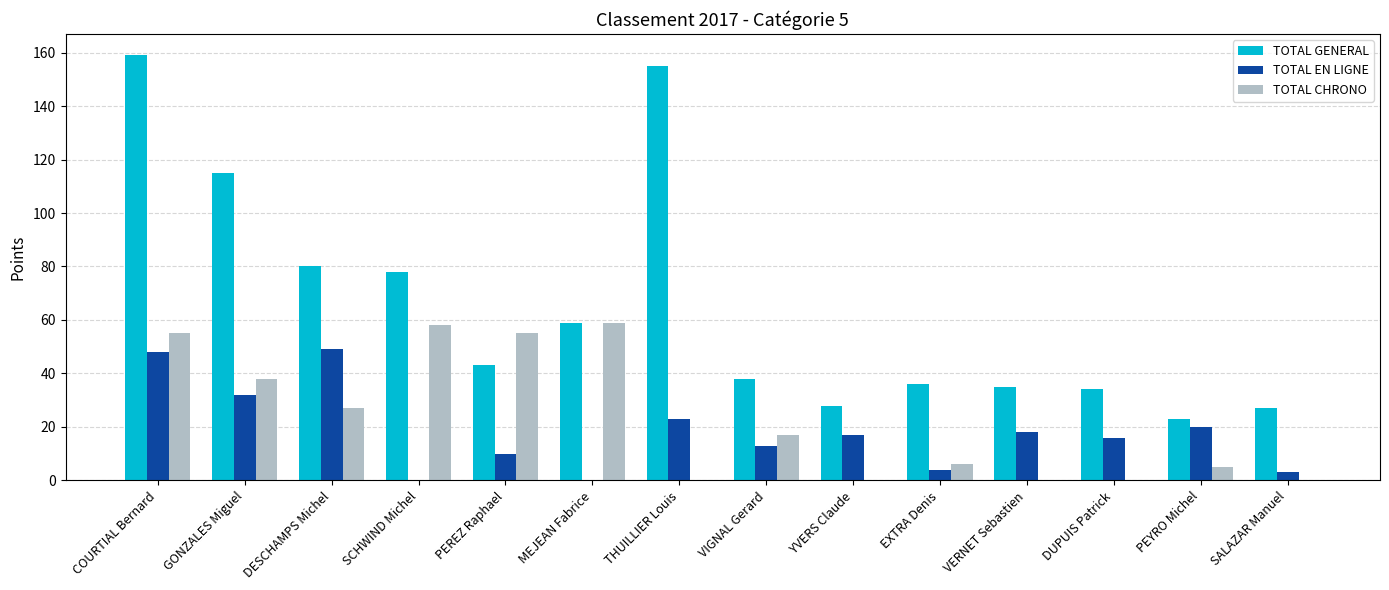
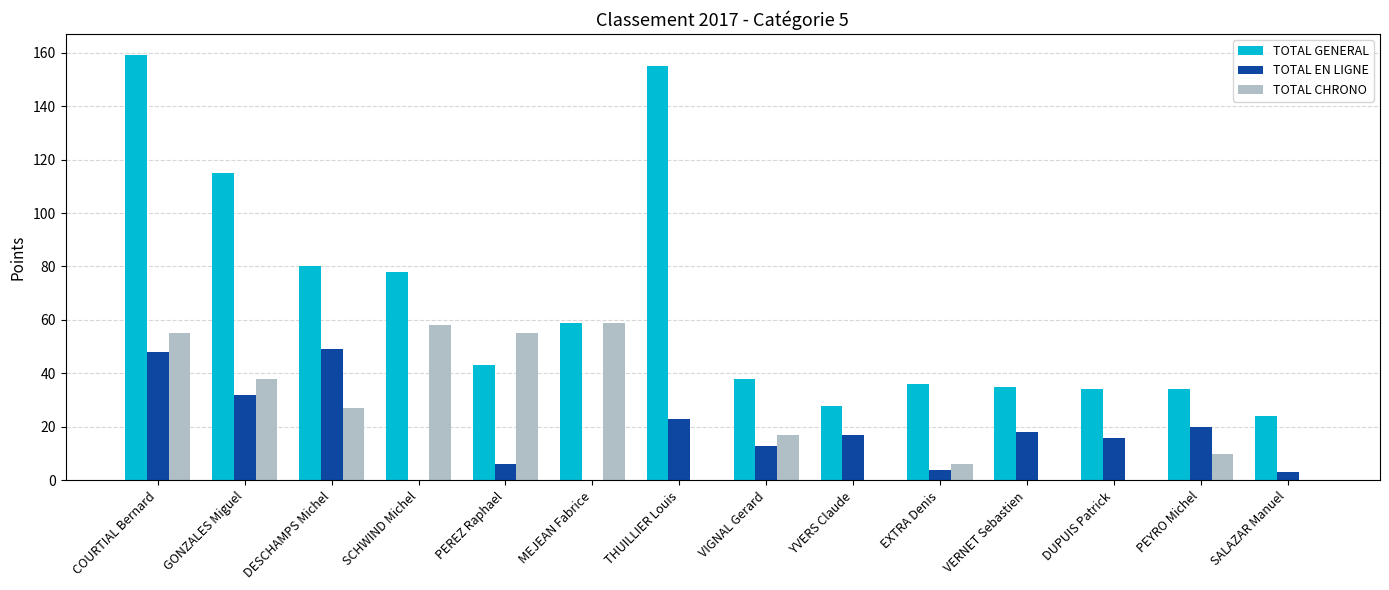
  {
    "TOTAL GENERAL": {
      "COURTIAL Bernard": 159,
      "GONZALES Miguel": 115,
      "DESCHAMPS Michel": 80,
      "SCHWIND Michel": 78,
      "PEREZ Raphael": 43,
      "MEJEAN Fabrice": 59,
      "THUILLIER Louis": 155,
      "VIGNAL Gerard": 38,
      "YVERS Claude": 28,
      "EXTRA Denis": 36,
      "VERNET Sebastien": 35,
      "DUPUIS Patrick": 34,
-     "PEYRO Michel": 23,
-     "SALAZAR Manuel": 27
+     "PEYRO Michel": 34,
+     "SALAZAR Manuel": 24
    },
    "TOTAL EN LIGNE": {
      "COURTIAL Bernard": 48,
      "GONZALES Miguel": 32,
      "DESCHAMPS Michel": 49,
      "SCHWIND Michel": 0,
-     "PEREZ Raphael": 10,
+     "PEREZ Raphael": 6,
      "MEJEAN Fabrice": 0,
      "THUILLIER Louis": 23,
      "VIGNAL Gerard": 13,
      "YVERS Claude": 17,
      "EXTRA Denis": 4,
      "VERNET Sebastien": 18,
      "DUPUIS Patrick": 16,
      "PEYRO Michel": 20,
      "SALAZAR Manuel": 3
    },
    "TOTAL CHRONO": {
      "COURTIAL Bernard": 55,
      "GONZALES Miguel": 38,
      "DESCHAMPS Michel": 27,
      "SCHWIND Michel": 58,
      "PEREZ Raphael": 55,
      "MEJEAN Fabrice": 59,
      "THUILLIER Louis": 0,
      "VIGNAL Gerard": 17,
      "YVERS Claude": 0,
      "EXTRA Denis": 6,
      "VERNET Sebastien": 0,
      "DUPUIS Patrick": 0,
-     "PEYRO Michel": 5,
+     "PEYRO Michel": 10,
      "SALAZAR Manuel": 0
    }
  }
